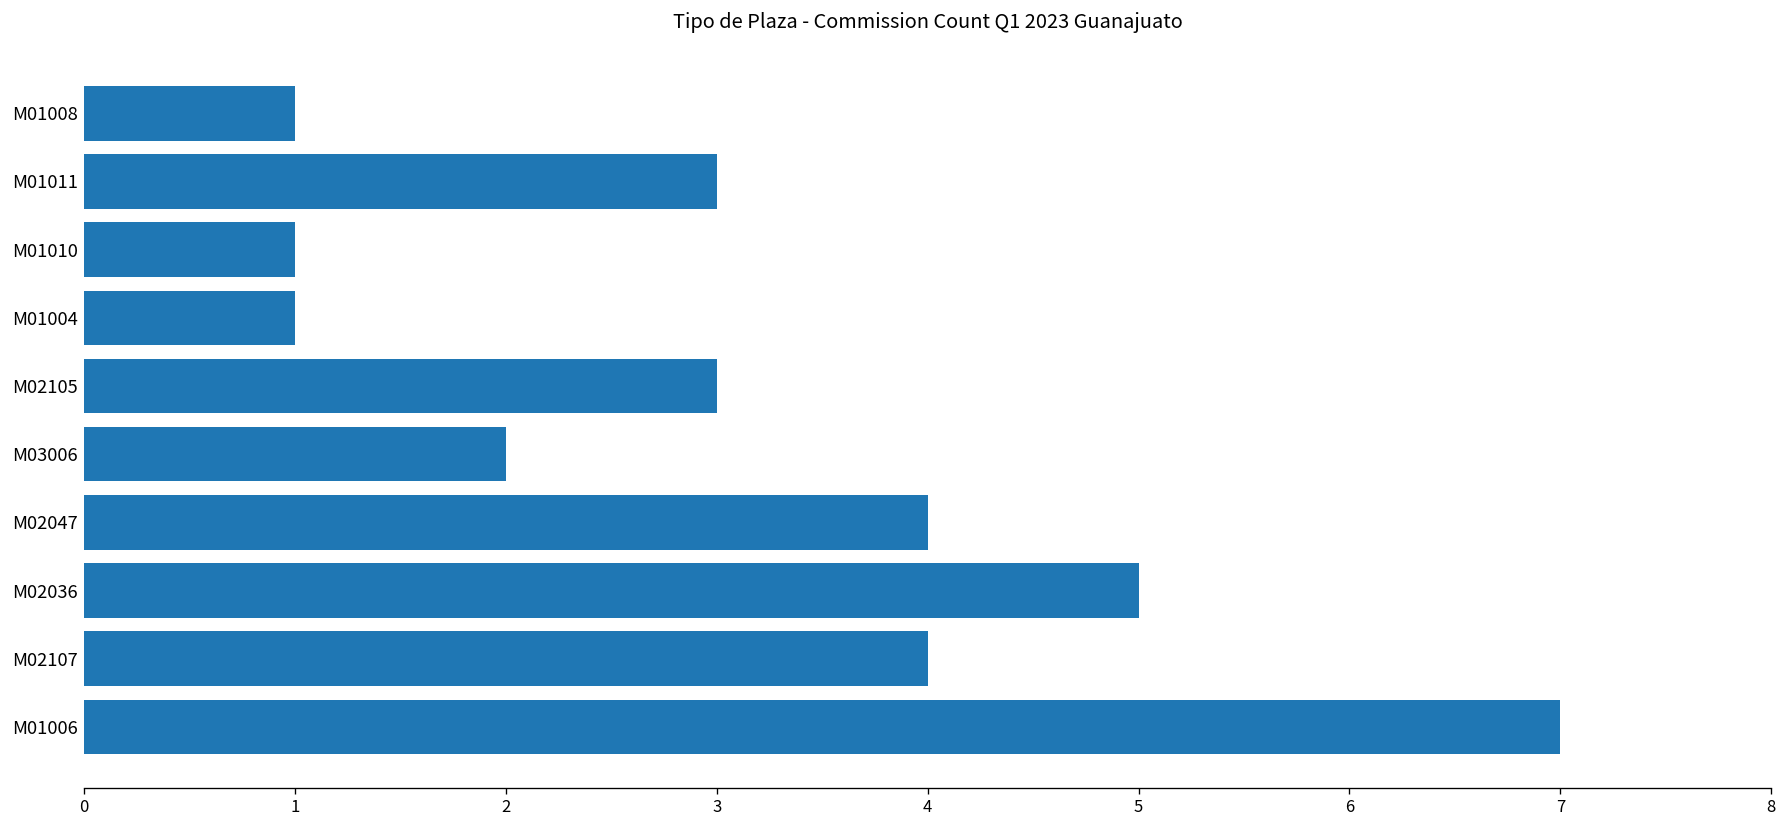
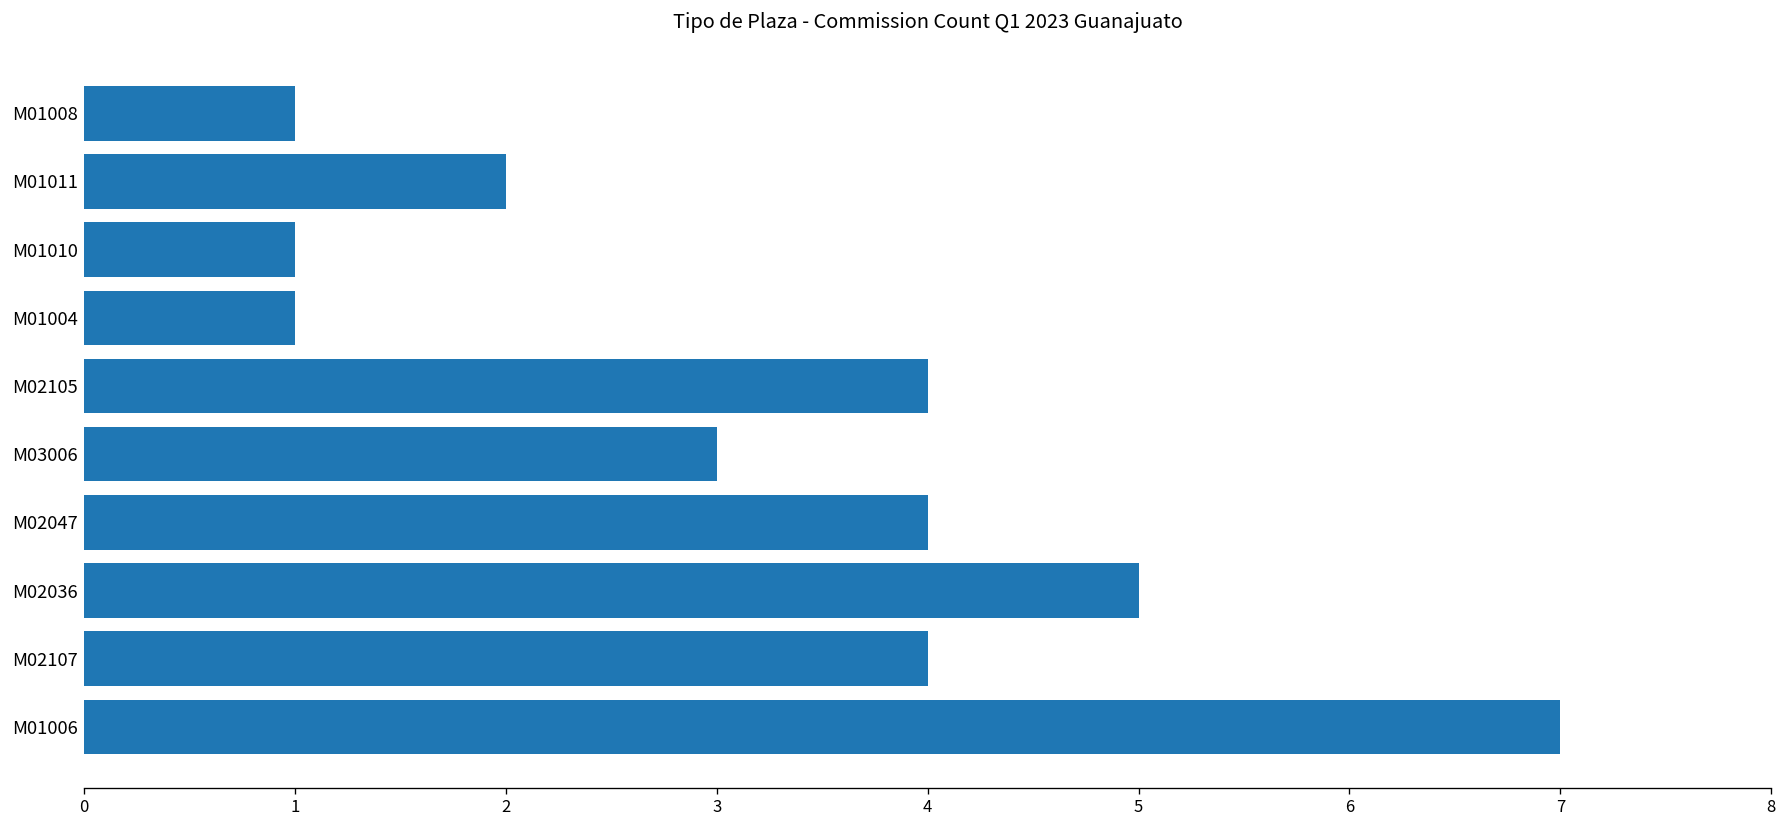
  {
    "M01008": 1,
-   "M01011": 3,
+   "M01011": 2,
    "M01010": 1,
    "M01004": 1,
-   "M02105": 3,
-   "M03006": 2,
+   "M02105": 4,
+   "M03006": 3,
    "M02047": 4,
    "M02036": 5,
    "M02107": 4,
    "M01006": 7
  }
